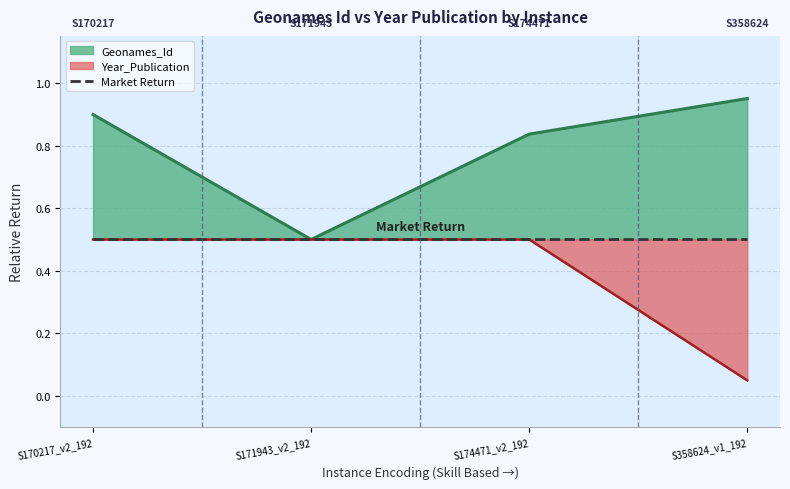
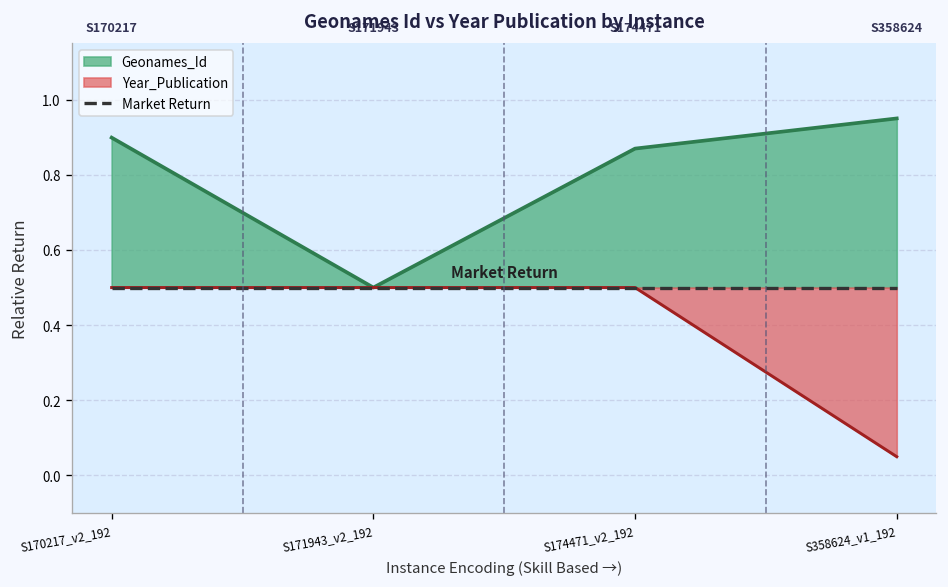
  {
    "Geonames_Id": {
      "S170217_v2_192": 0.90,
-     "S174471_v2_192": 0.84,
+     "S174471_v2_192": 0.87,
      "S358624_v1_192": 0.95
    },
    "Year_Publication": {
      "S358624_v1_192": 0.50
    }
  }
